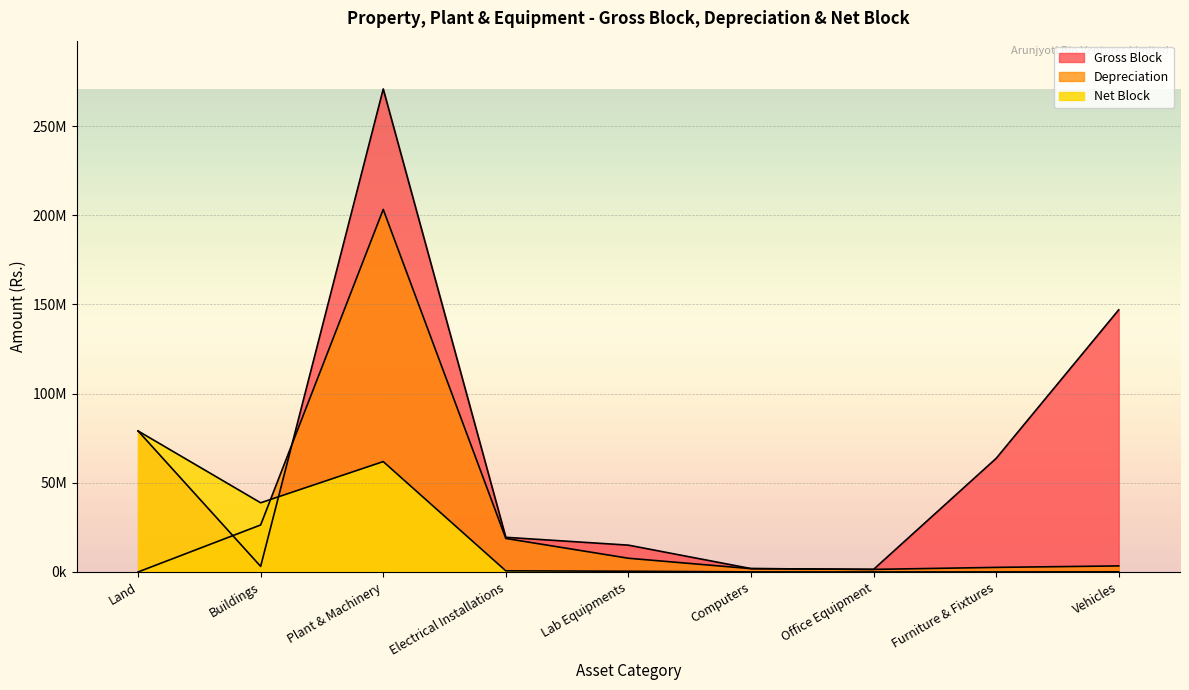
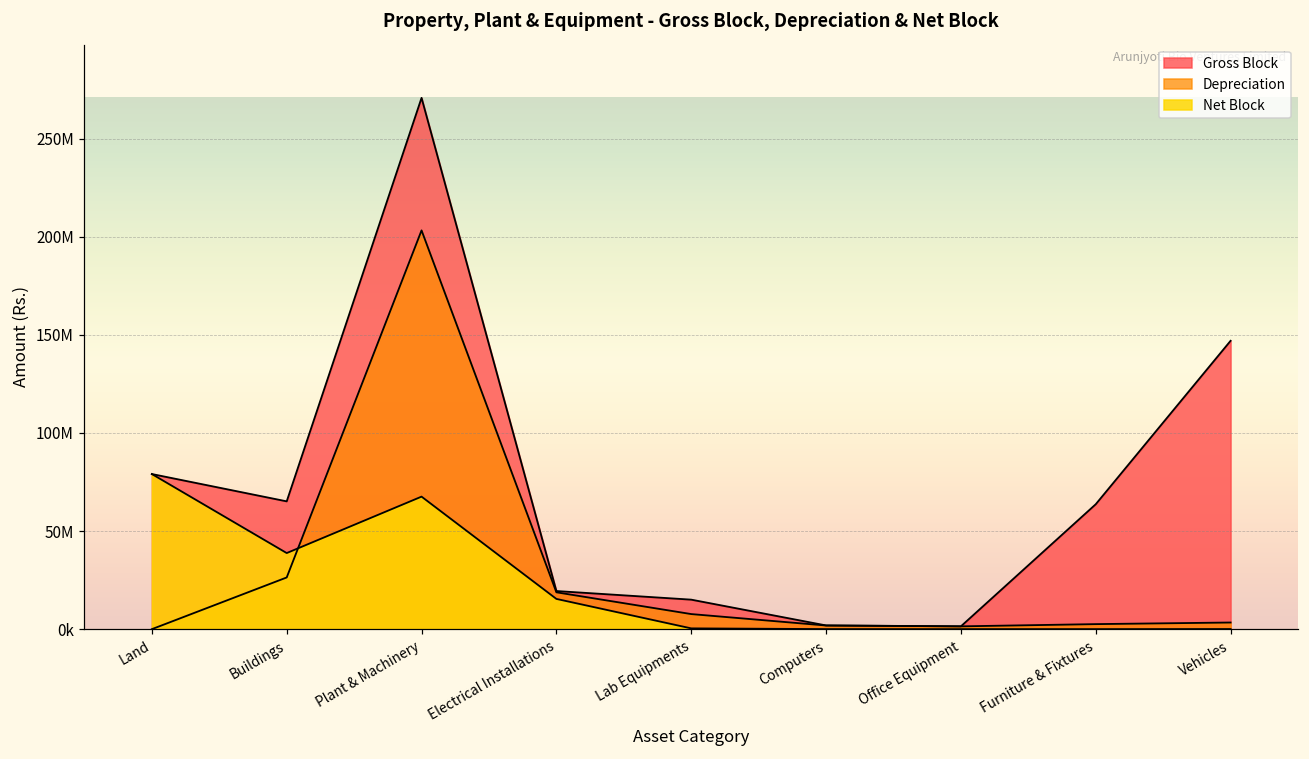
  {
    "Gross Block": {
-     "Buildings": 3000000,
+     "Buildings": 65000000,
      "Plant & Machinery": 271000000,
      "Lab Equipments": 15000000,
      "Furniture & Fixtures": 64000000,
      "Vehicles": 147000000
    },
    "Depreciation": {
      "Land": 0,
      "Buildings": 26000000,
      "Plant & Machinery": 203000000,
      "Lab Equipments": 8000000,
      "Furniture & Fixtures": 3000000,
      "Vehicles": 3000000
    },
    "Net Block": {
      "Buildings": 39000000,
-     "Plant & Machinery": 62000000,
-     "Electrical Installations": 1000000,
+     "Plant & Machinery": 68000000,
+     "Electrical Installations": 15000000,
      "Lab Equipments": 0,
      "Computers": 0,
      "Office Equipment": 0,
      "Furniture & Fixtures": 0,
      "Vehicles": 0
    }
  }
